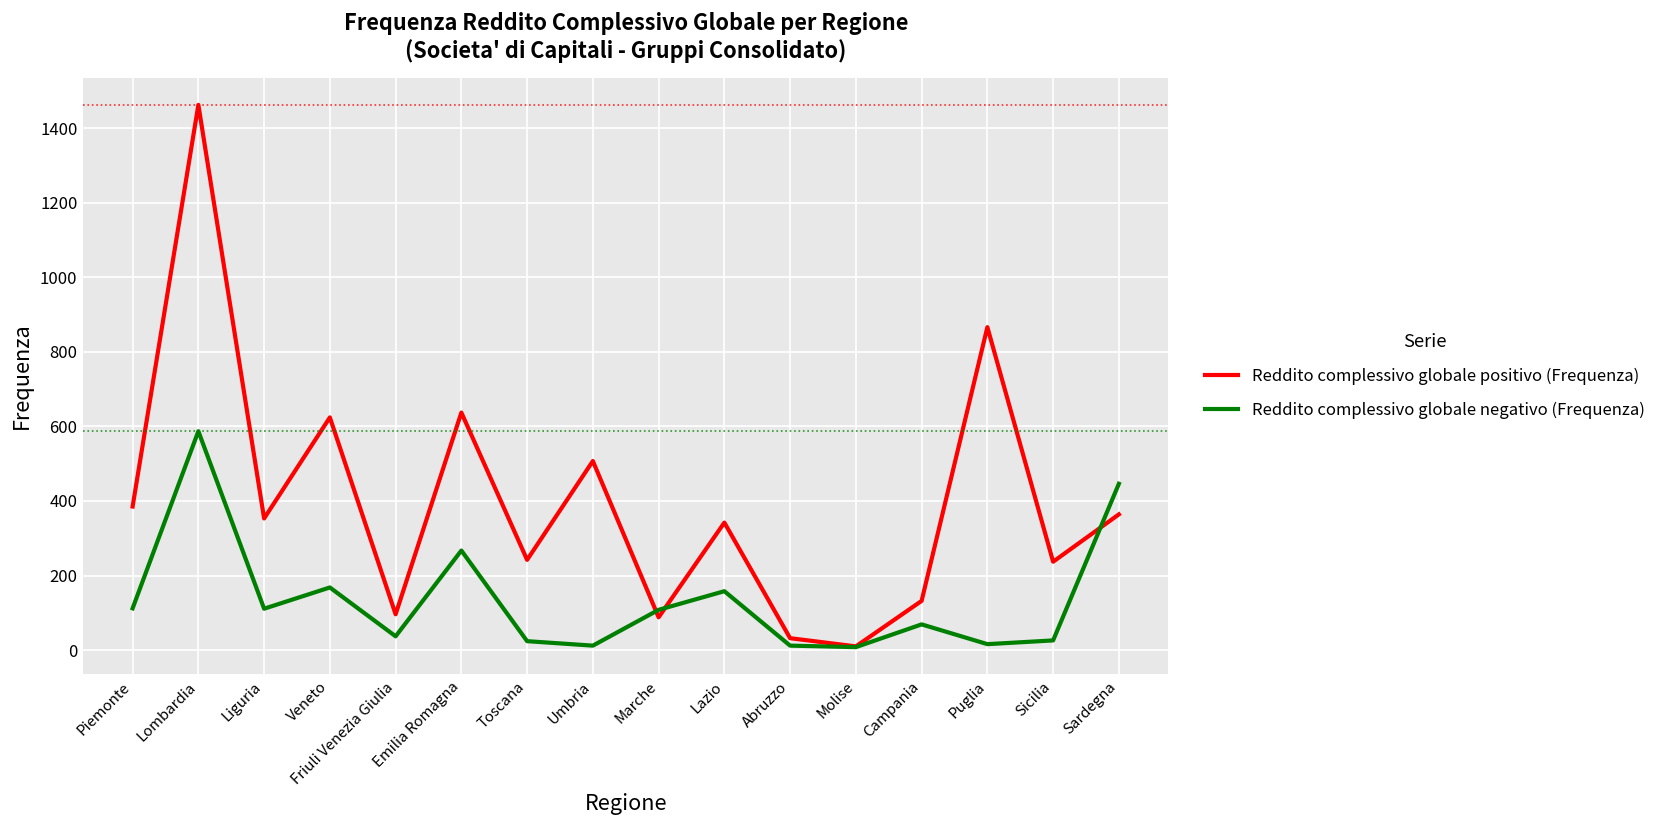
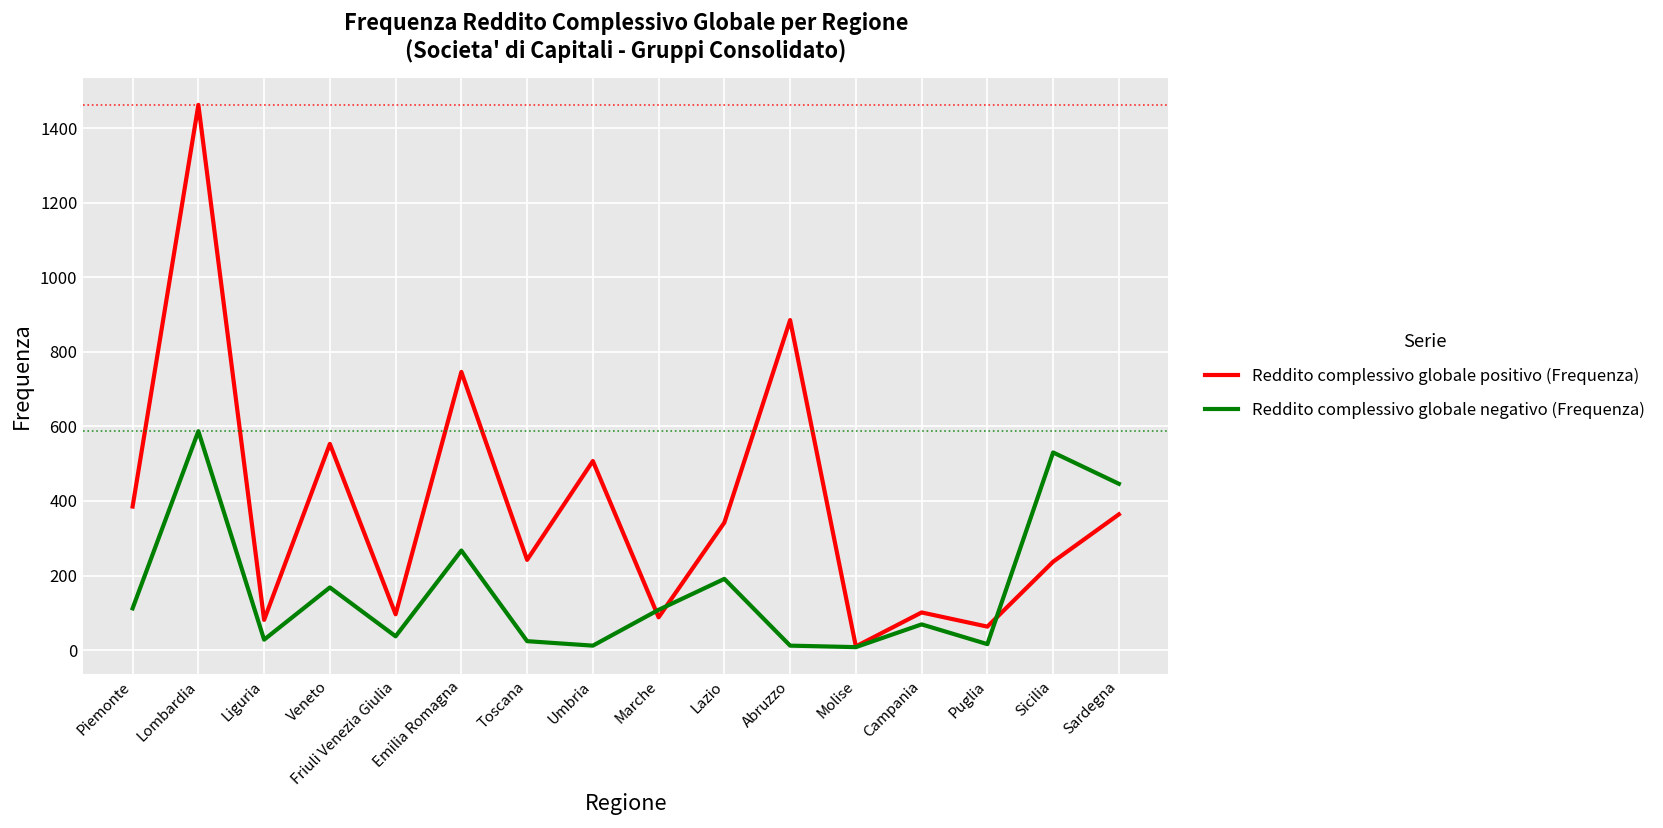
  {
    "Reddito complessivo globale positivo (Frequenza)": {
      "Piemonte": 390,
      "Lombardia": 1460,
-     "Liguria": 350,
-     "Veneto": 620,
+     "Liguria": 80,
+     "Veneto": 550,
      "Friuli Venezia Giulia": 100,
-     "Emilia Romagna": 640,
+     "Emilia Romagna": 750,
      "Toscana": 240,
      "Umbria": 510,
      "Marche": 90,
      "Lazio": 340,
-     "Abruzzo": 30,
-     "Campania": 130,
-     "Puglia": 870,
+     "Abruzzo": 890,
+     "Campania": 100,
+     "Puglia": 60,
      "Sicilia": 240,
      "Sardegna": 360
    },
    "Reddito complessivo globale negativo (Frequenza)": {
      "Piemonte": 110,
      "Lombardia": 590,
-     "Liguria": 110,
+     "Liguria": 30,
      "Veneto": 170,
      "Friuli Venezia Giulia": 40,
      "Emilia Romagna": 270,
      "Toscana": 20,
      "Umbria": 10,
      "Marche": 110,
-     "Lazio": 160,
+     "Lazio": 190,
      "Abruzzo": 10,
      "Campania": 70,
      "Puglia": 20,
-     "Sicilia": 30,
+     "Sicilia": 530,
      "Sardegna": 450
    }
  }
